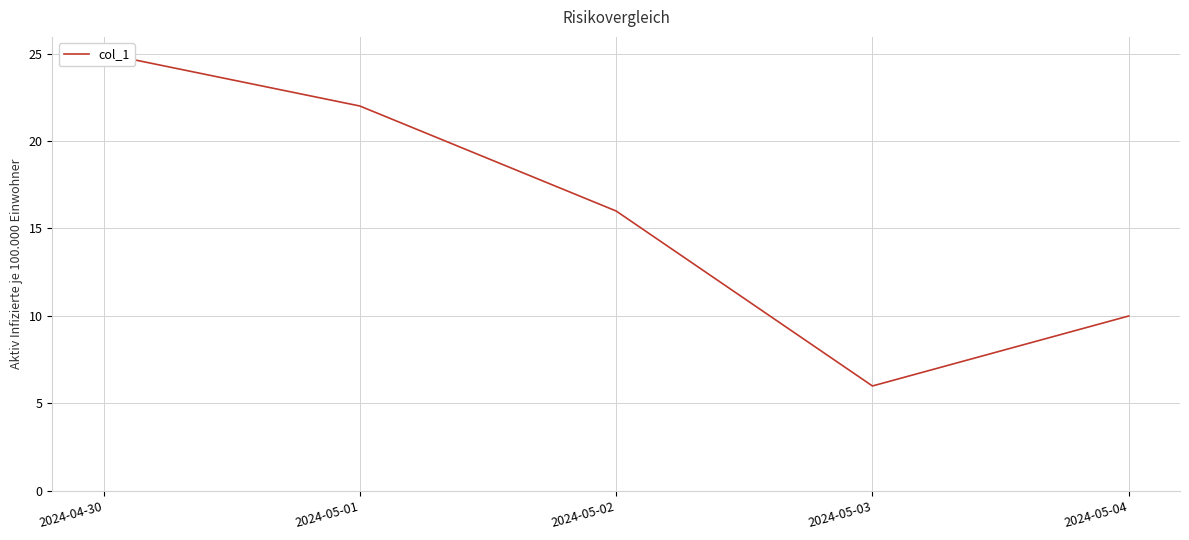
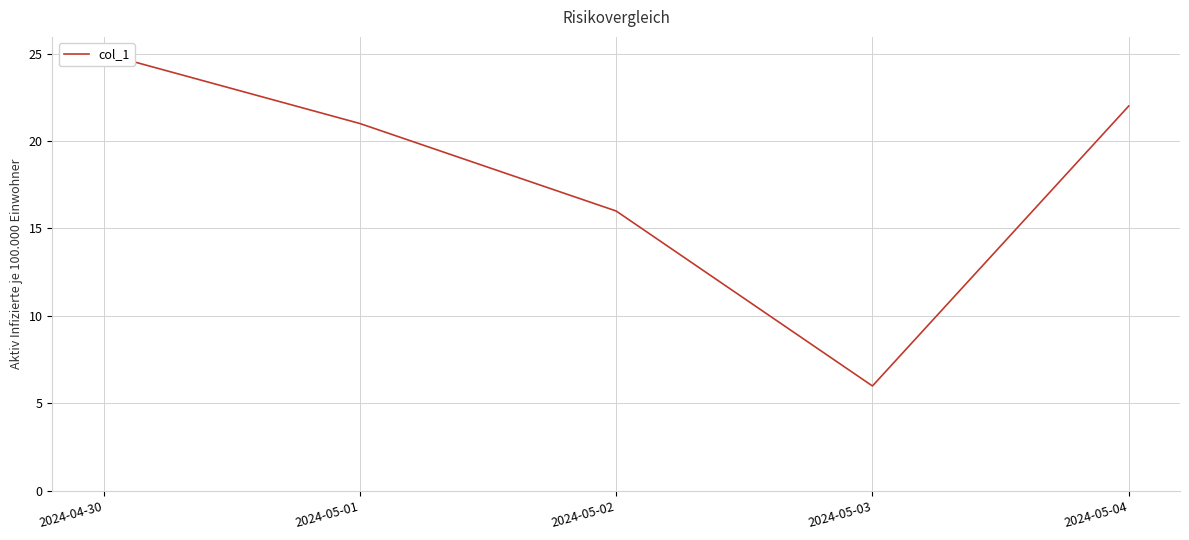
  {
-   "2024-05-01": 22,
+   "2024-05-01": 21,
    "2024-05-02": 16,
    "2024-05-03": 6,
-   "2024-05-04": 10
+   "2024-05-04": 22
  }
